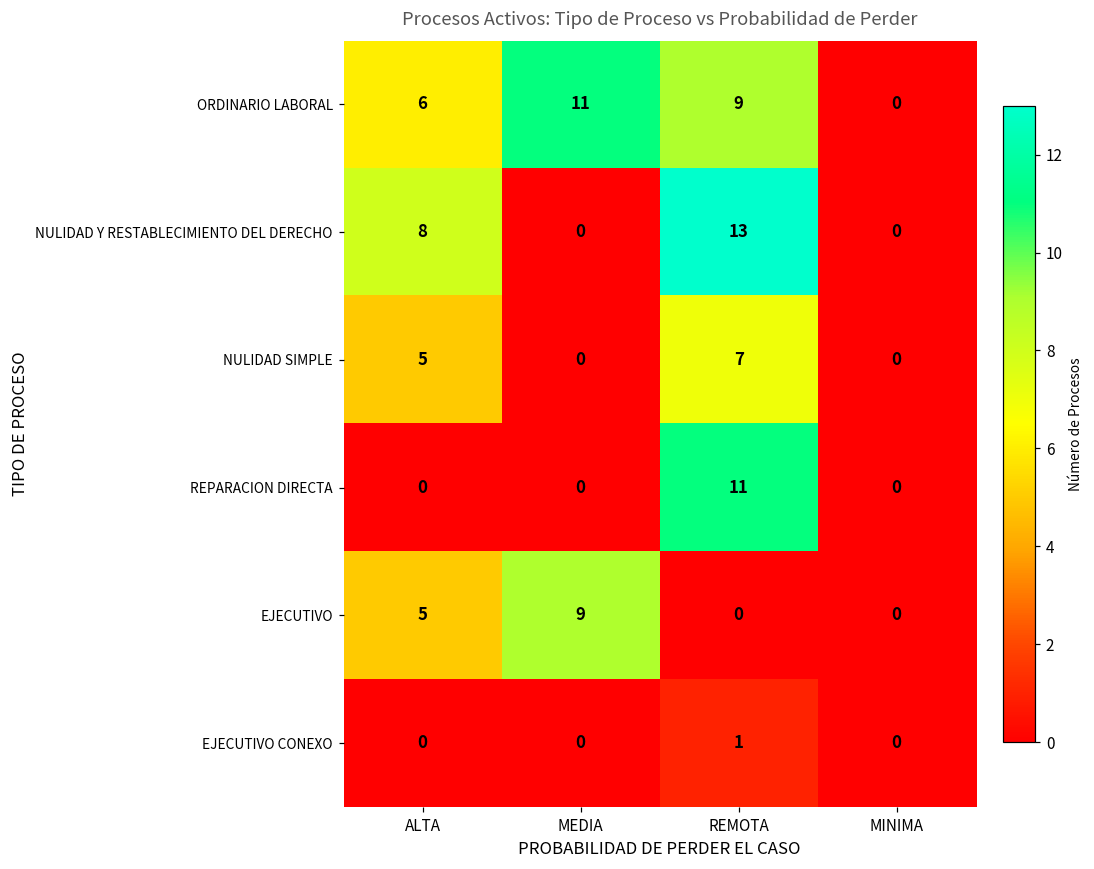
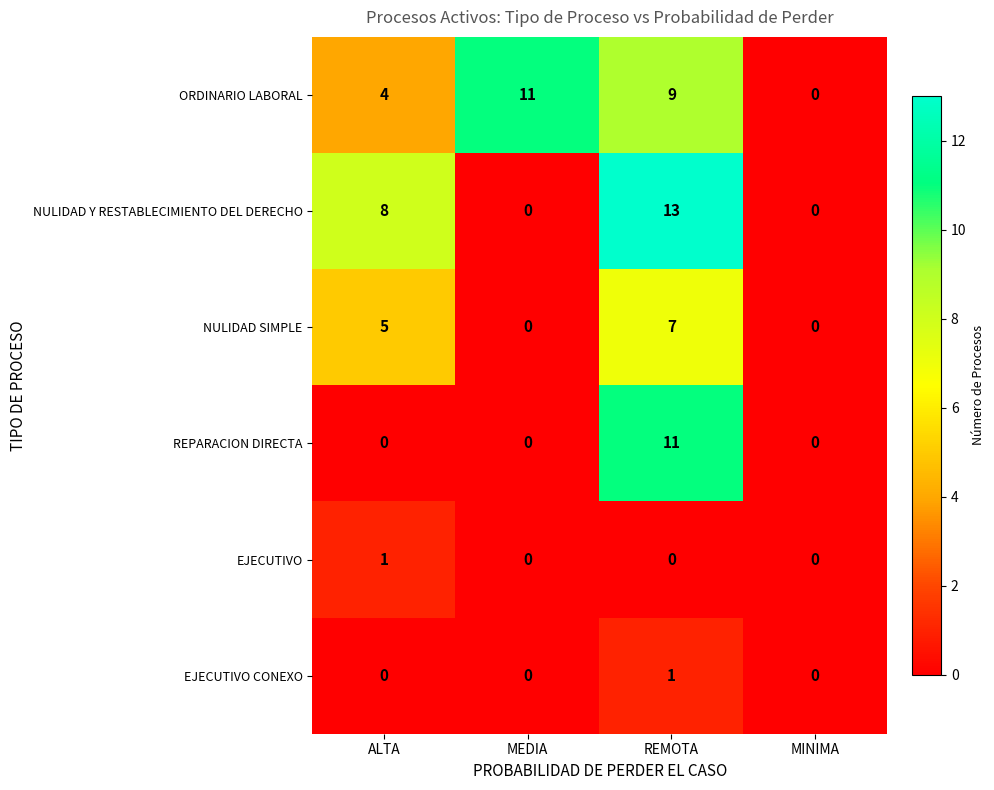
  {
    "ORDINARIO LABORAL": {
-     "ALTA": 6,
+     "ALTA": 4,
      "MEDIA": 11,
      "REMOTA": 9,
      "MINIMA": 0
    },
    "NULIDAD Y RESTABLECIMIENTO DEL DERECHO": {
      "ALTA": 8,
      "MEDIA": 0,
      "REMOTA": 13,
      "MINIMA": 0
    },
    "NULIDAD SIMPLE": {
      "ALTA": 5,
      "MEDIA": 0,
      "REMOTA": 7,
      "MINIMA": 0
    },
    "REPARACION DIRECTA": {
      "ALTA": 0,
      "MEDIA": 0,
      "REMOTA": 11,
      "MINIMA": 0
    },
    "EJECUTIVO": {
-     "ALTA": 5,
-     "MEDIA": 9,
+     "ALTA": 1,
+     "MEDIA": 0,
      "REMOTA": 0,
      "MINIMA": 0
    },
    "EJECUTIVO CONEXO": {
      "ALTA": 0,
      "MEDIA": 0,
      "REMOTA": 1,
      "MINIMA": 0
    }
  }
